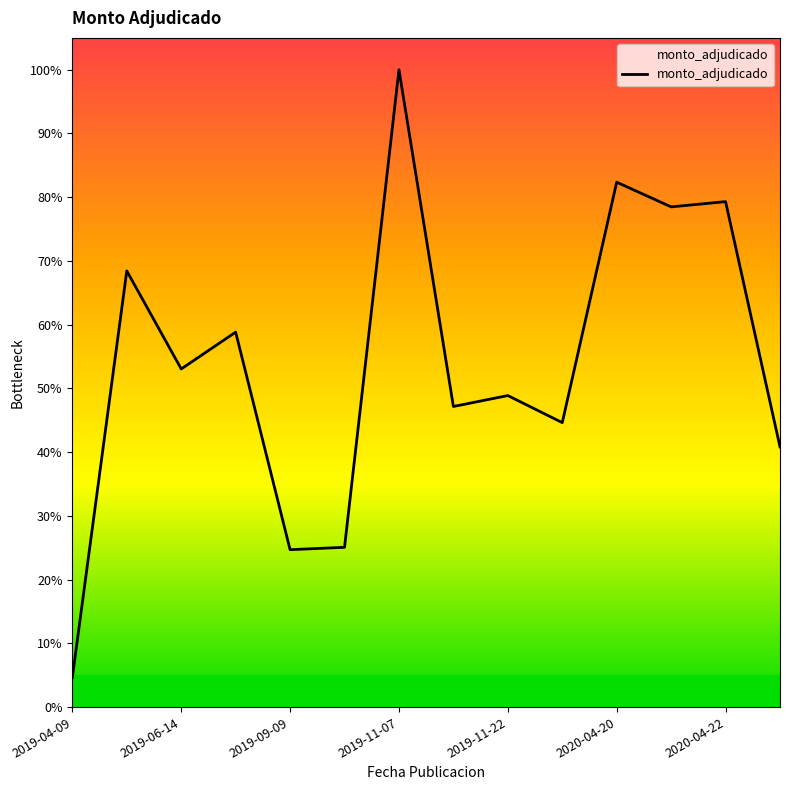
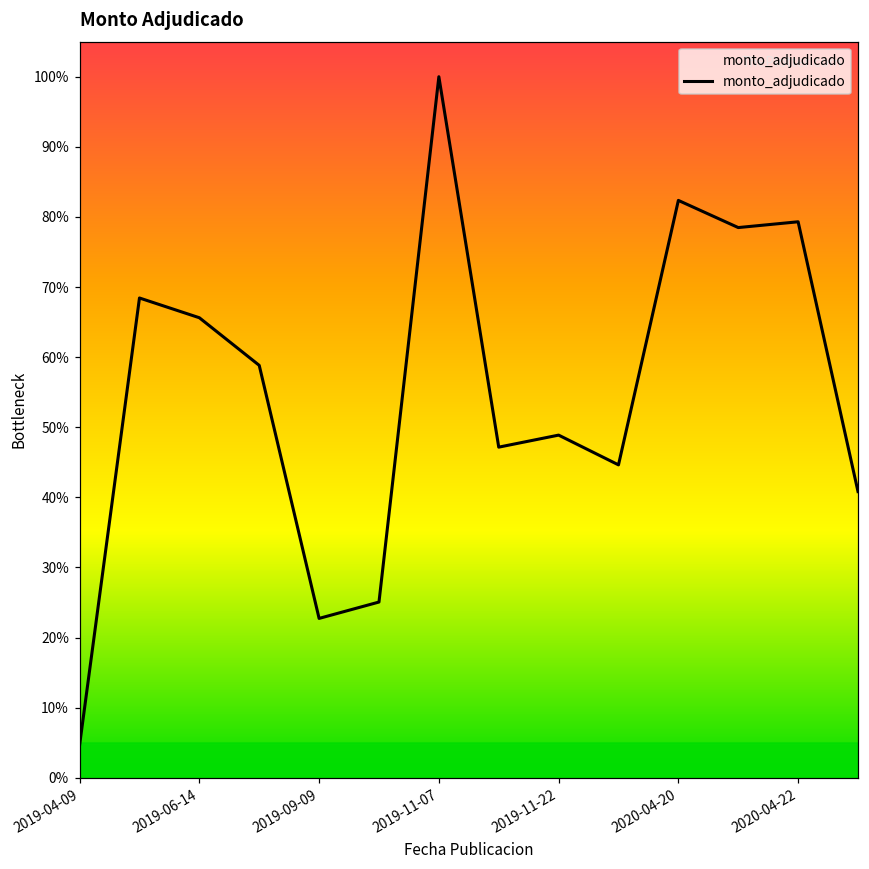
  {
-   "2019-06-14": "53%",
-   "2019-09-09": "25%",
+   "2019-06-14": "66%",
+   "2019-09-09": "23%",
    "2019-11-07": "100%",
    "2020-04-22": "79%"
  }
